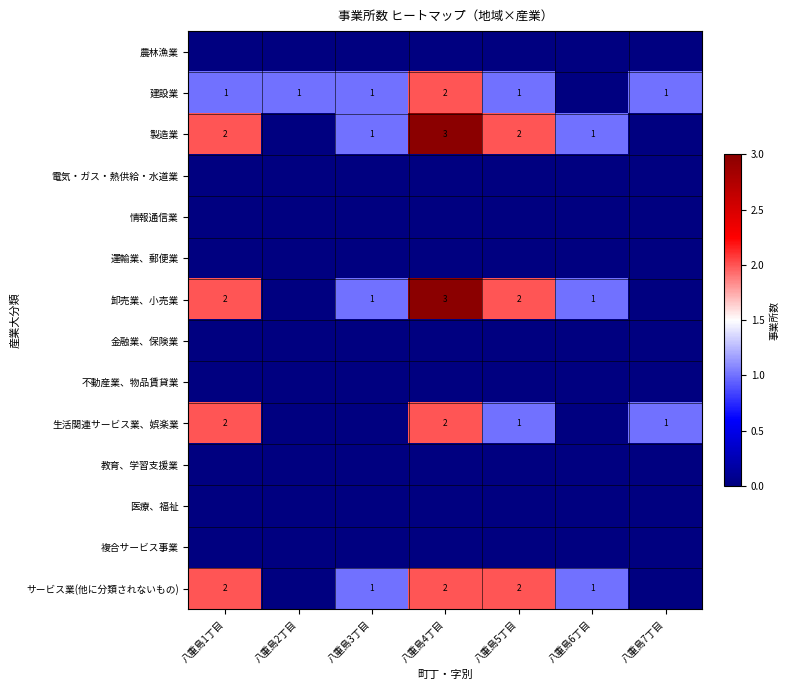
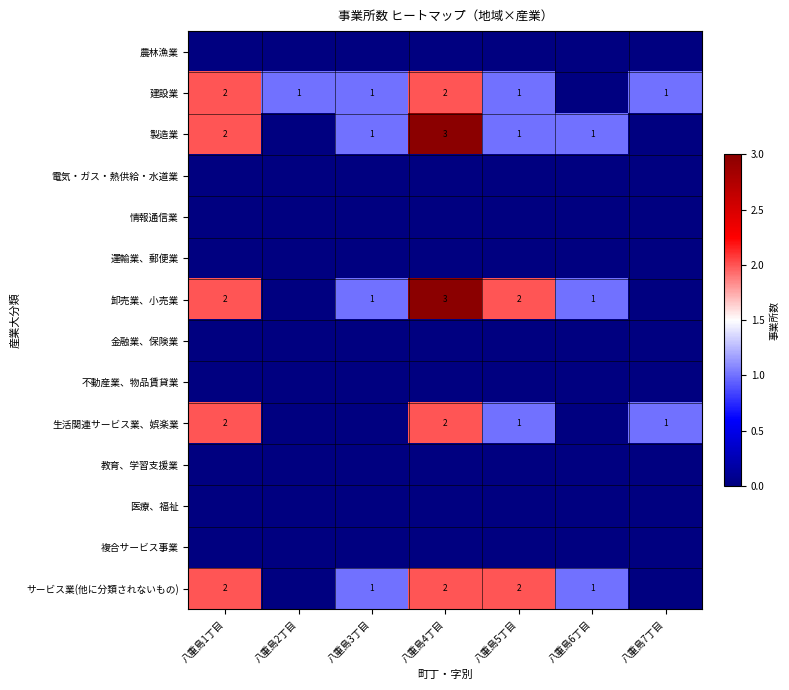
  {
    "建設業": {
-     "八重島1丁目": 1,
+     "八重島1丁目": 2,
      "八重島2丁目": 1,
      "八重島3丁目": 1,
      "八重島4丁目": 2,
      "八重島5丁目": 1,
      "八重島7丁目": 1
    },
    "製造業": {
      "八重島1丁目": 2,
      "八重島3丁目": 1,
      "八重島4丁目": 3,
-     "八重島5丁目": 2,
+     "八重島5丁目": 1,
      "八重島6丁目": 1
    },
    "卸売業、小売業": {
      "八重島1丁目": 2,
      "八重島3丁目": 1,
      "八重島4丁目": 3,
      "八重島5丁目": 2,
      "八重島6丁目": 1
    },
    "生活関連サービス業、娯楽業": {
      "八重島1丁目": 2,
      "八重島4丁目": 2,
      "八重島5丁目": 1,
      "八重島7丁目": 1
    },
    "サービス業(他に分類されないもの)": {
      "八重島1丁目": 2,
      "八重島3丁目": 1,
      "八重島4丁目": 2,
      "八重島5丁目": 2,
      "八重島6丁目": 1
    }
  }
